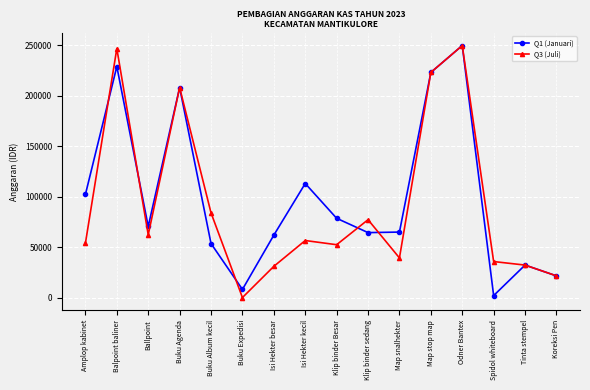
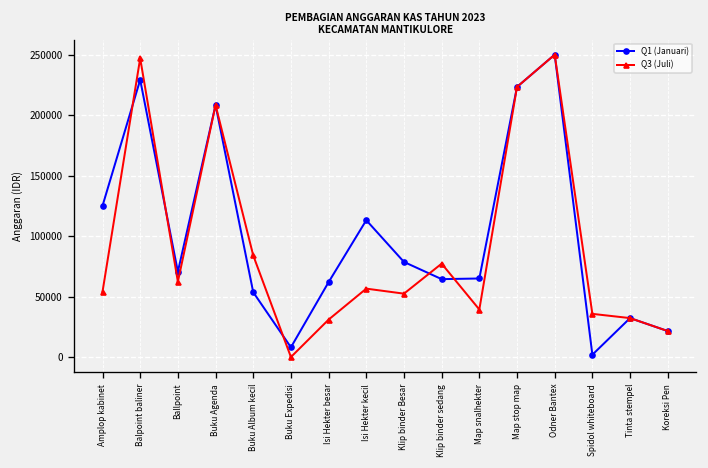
  {
    "Q1 (Januari)": {
-     "Amplop kabinet": 102000,
+     "Amplop kabinet": 125000,
      "Balpoint baliner": 229000,
      "Ballpoint": 71000,
      "Buku Album kecil": 54000,
      "Buku Expedisi": 8000,
      "Isi Hekter besar": 62000,
      "Isi Hekter kecil": 113000,
      "Klip binder Besar": 79000,
      "Klip binder sedang": 64000,
      "Map snalhekter": 65000,
      "Spidol whiteboard": 2000
    },
    "Q3 (Juli)": {
      "Amplop kabinet": 54000,
      "Balpoint baliner": 247000,
      "Ballpoint": 62000,
      "Buku Album kecil": 84000,
      "Buku Expedisi": 0,
      "Isi Hekter besar": 31000,
      "Isi Hekter kecil": 57000,
      "Klip binder Besar": 52000,
      "Klip binder sedang": 77000,
      "Map snalhekter": 39000,
      "Spidol whiteboard": 36000
    }
  }
